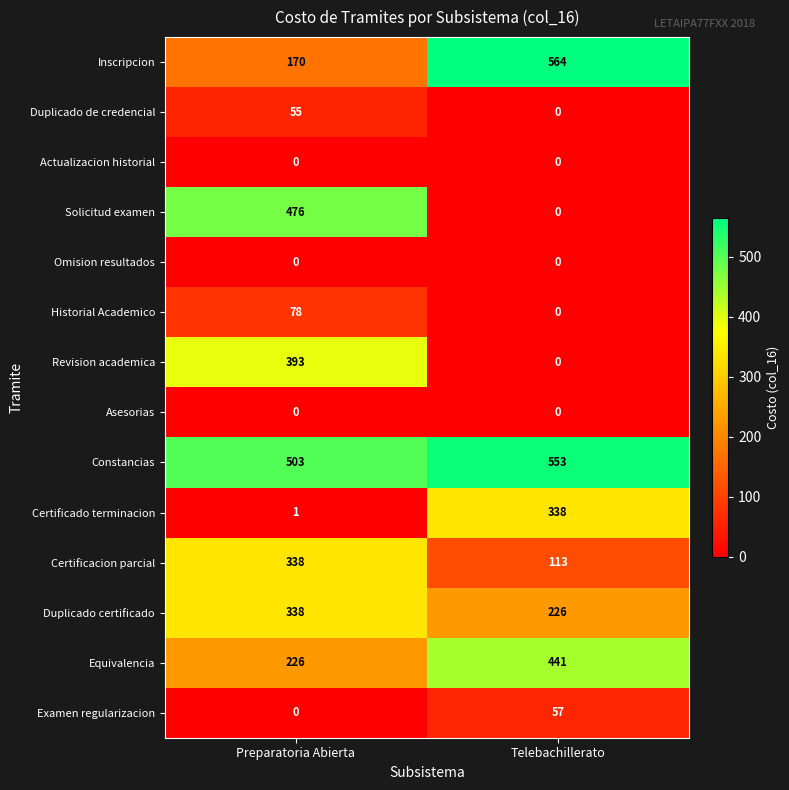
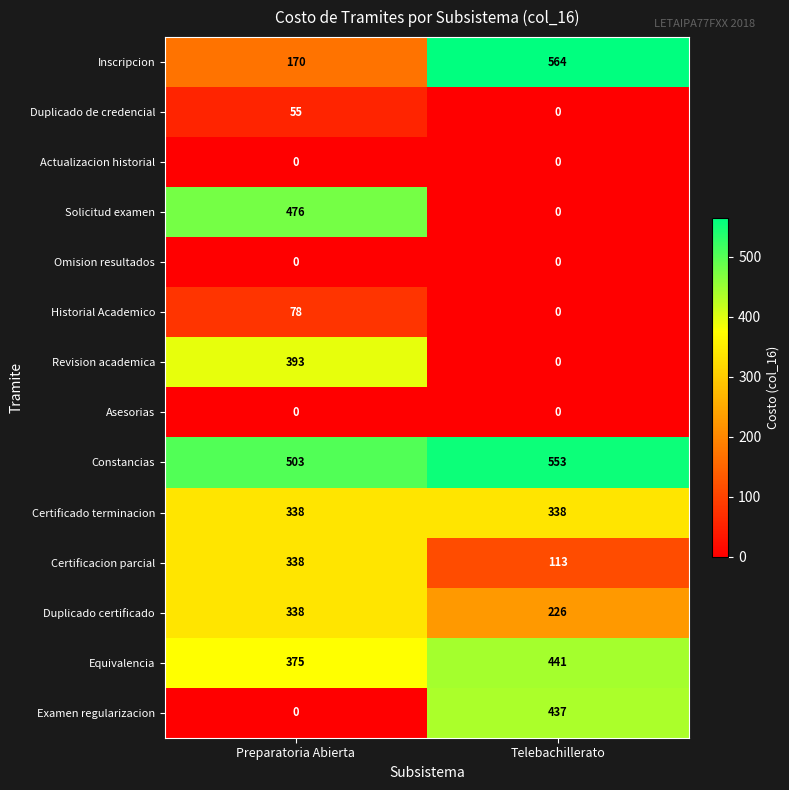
  {
    "Inscripcion": {
      "Preparatoria Abierta": 170,
      "Telebachillerato": 564
    },
    "Duplicado de credencial": {
      "Preparatoria Abierta": 55,
      "Telebachillerato": 0
    },
    "Actualizacion historial": {
      "Preparatoria Abierta": 0,
      "Telebachillerato": 0
    },
    "Solicitud examen": {
      "Preparatoria Abierta": 476,
      "Telebachillerato": 0
    },
    "Omision resultados": {
      "Preparatoria Abierta": 0,
      "Telebachillerato": 0
    },
    "Historial Academico": {
      "Preparatoria Abierta": 78,
      "Telebachillerato": 0
    },
    "Revision academica": {
      "Preparatoria Abierta": 393,
      "Telebachillerato": 0
    },
    "Asesorias": {
      "Preparatoria Abierta": 0,
      "Telebachillerato": 0
    },
    "Constancias": {
      "Preparatoria Abierta": 503,
      "Telebachillerato": 553
    },
    "Certificado terminacion": {
-     "Preparatoria Abierta": 1,
+     "Preparatoria Abierta": 338,
      "Telebachillerato": 338
    },
    "Certificacion parcial": {
      "Preparatoria Abierta": 338,
      "Telebachillerato": 113
    },
    "Duplicado certificado": {
      "Preparatoria Abierta": 338,
      "Telebachillerato": 226
    },
    "Equivalencia": {
-     "Preparatoria Abierta": 226,
+     "Preparatoria Abierta": 375,
      "Telebachillerato": 441
    },
    "Examen regularizacion": {
      "Preparatoria Abierta": 0,
-     "Telebachillerato": 57
+     "Telebachillerato": 437
    }
  }
